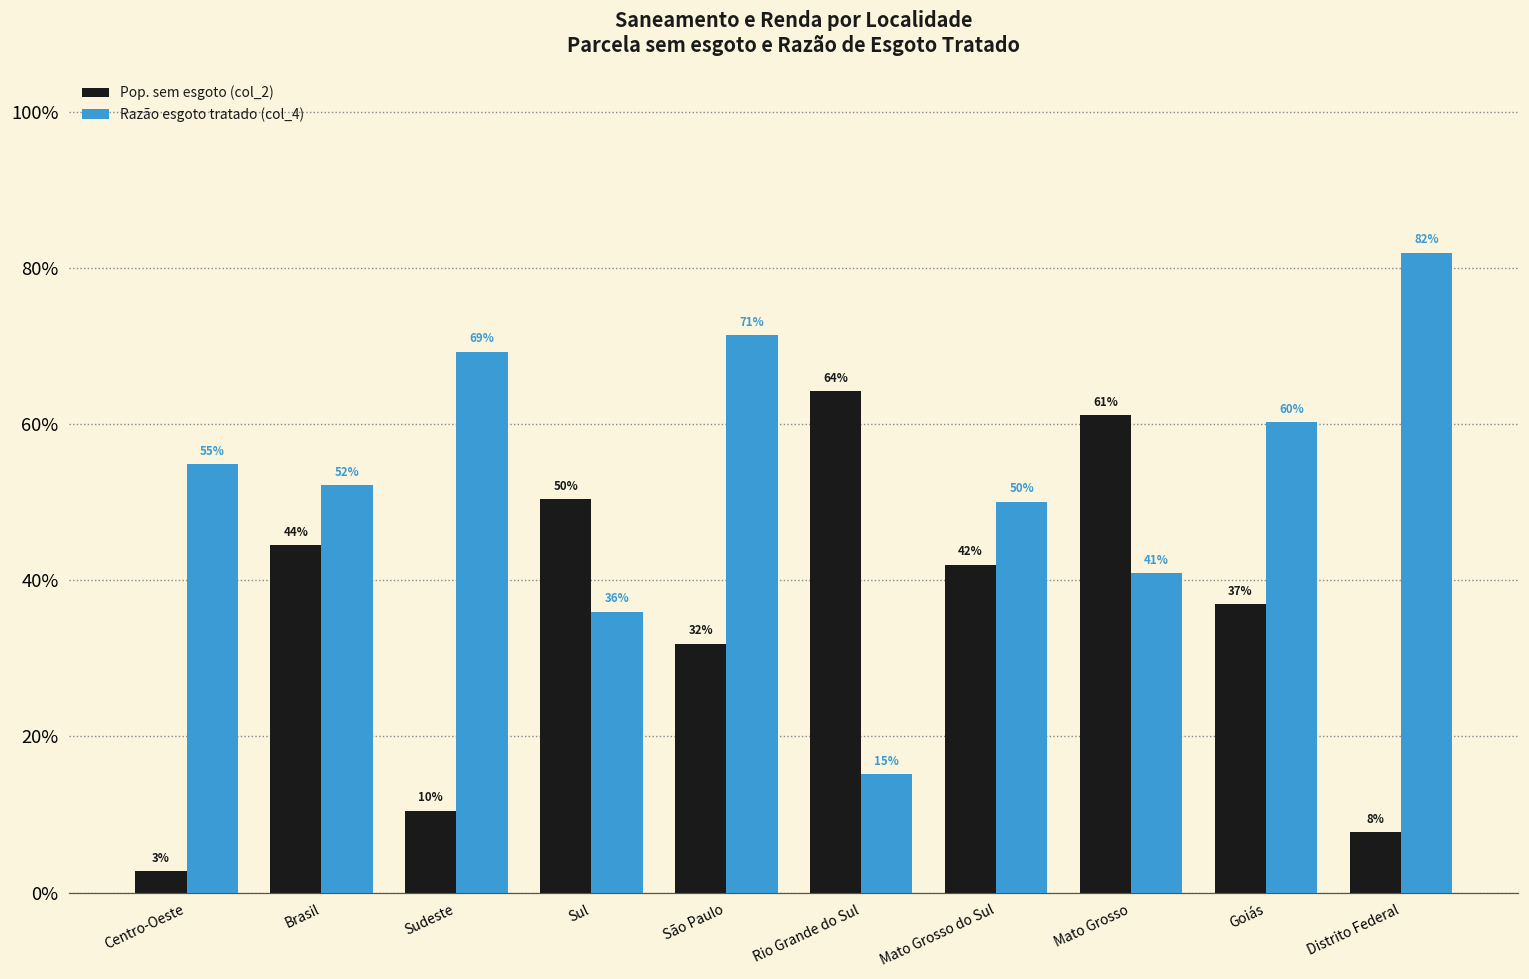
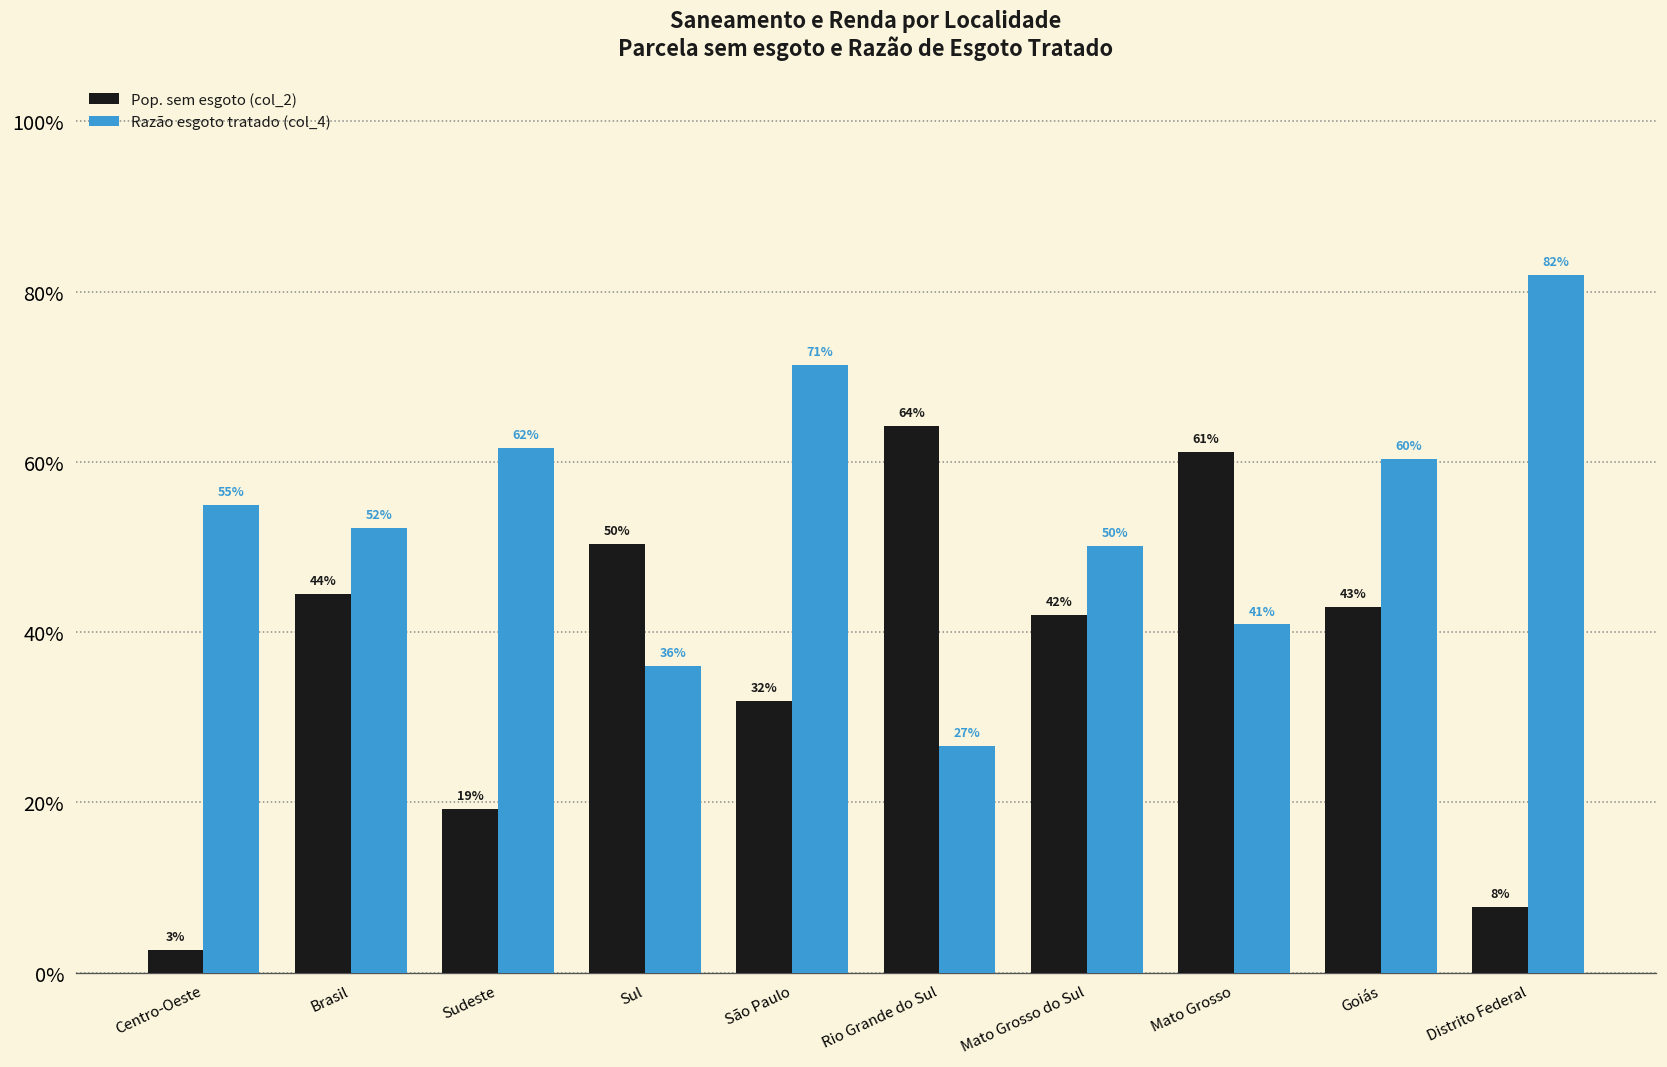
  {
    "Pop. sem esgoto (col_2)": {
      "Centro-Oeste": "3%",
      "Brasil": "44%",
-     "Sudeste": "10%",
+     "Sudeste": "19%",
      "Sul": "50%",
      "São Paulo": "32%",
      "Rio Grande do Sul": "64%",
      "Mato Grosso do Sul": "42%",
      "Mato Grosso": "61%",
-     "Goiás": "37%",
+     "Goiás": "43%",
      "Distrito Federal": "8%"
    },
    "Razão esgoto tratado (col_4)": {
      "Centro-Oeste": "55%",
      "Brasil": "52%",
-     "Sudeste": "69%",
+     "Sudeste": "62%",
      "Sul": "36%",
      "São Paulo": "71%",
-     "Rio Grande do Sul": "15%",
+     "Rio Grande do Sul": "27%",
      "Mato Grosso do Sul": "50%",
      "Mato Grosso": "41%",
      "Goiás": "60%",
      "Distrito Federal": "82%"
    }
  }
